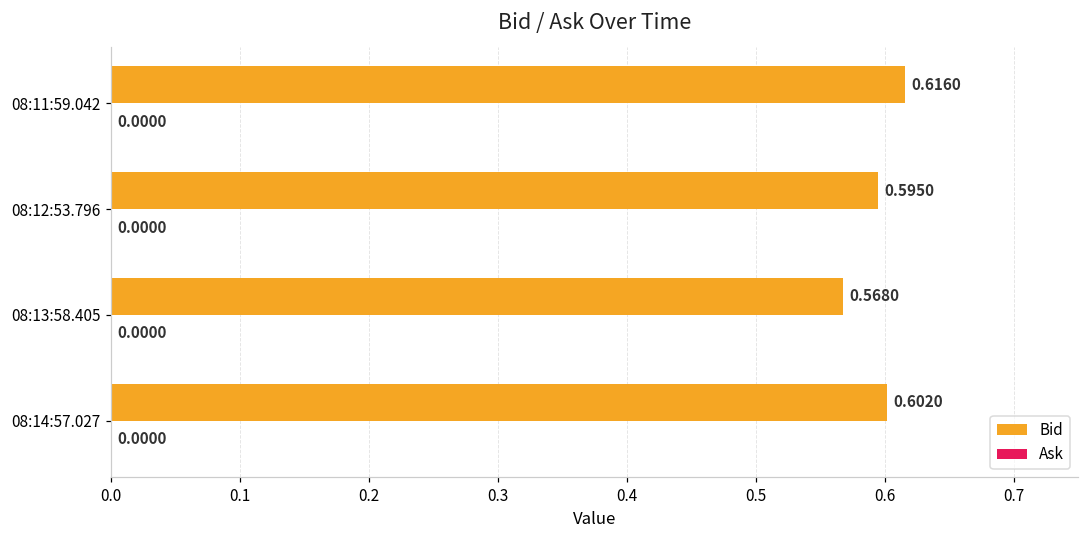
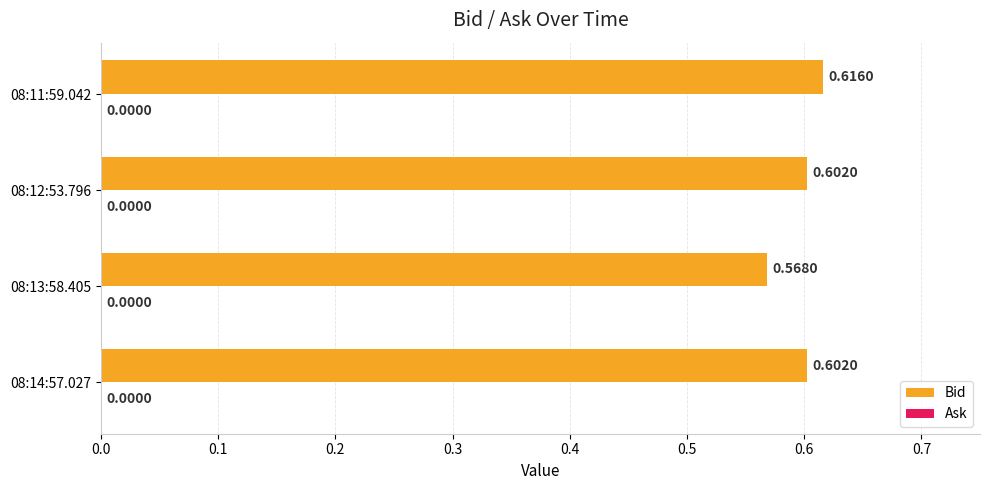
  {
    "Bid": {
      "08:11:59.042": 0.6160,
-     "08:12:53.796": 0.5950,
+     "08:12:53.796": 0.6020,
      "08:13:58.405": 0.5680,
      "08:14:57.027": 0.6020
    },
    "Ask": {
      "08:11:59.042": 0.0000,
      "08:12:53.796": 0.0000,
      "08:13:58.405": 0.0000,
      "08:14:57.027": 0.0000
    }
  }
